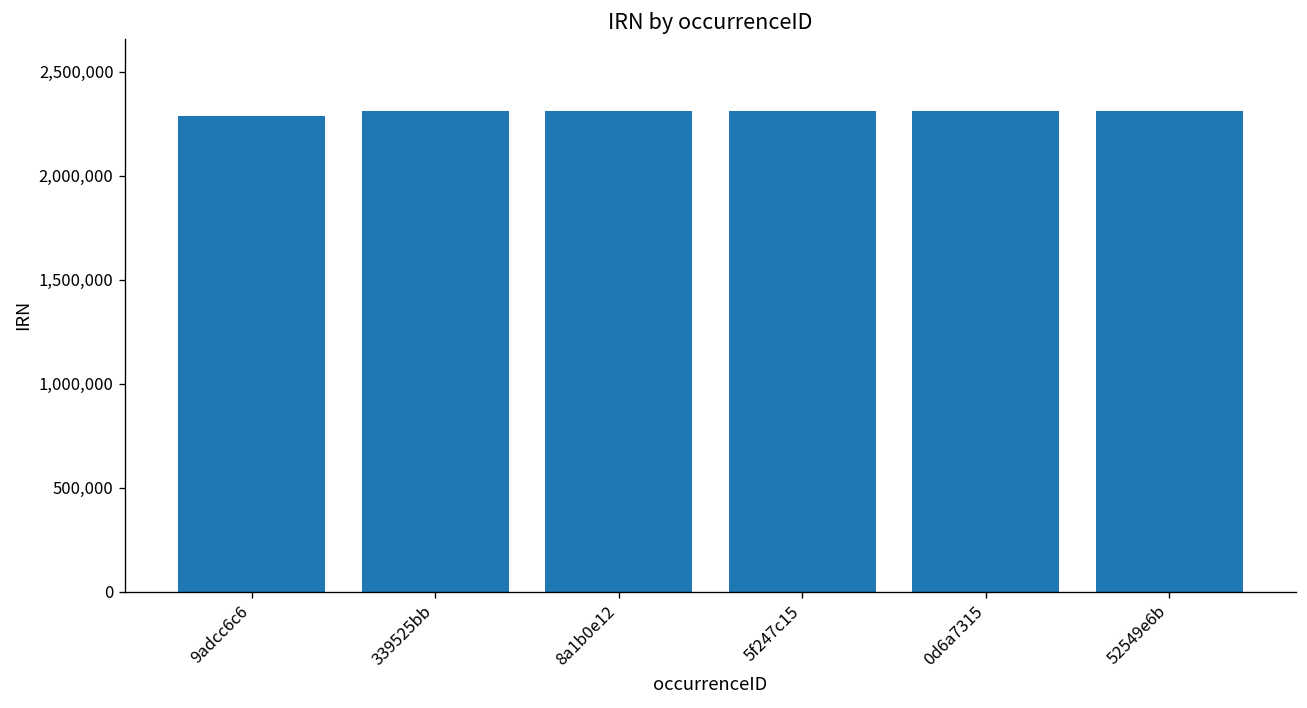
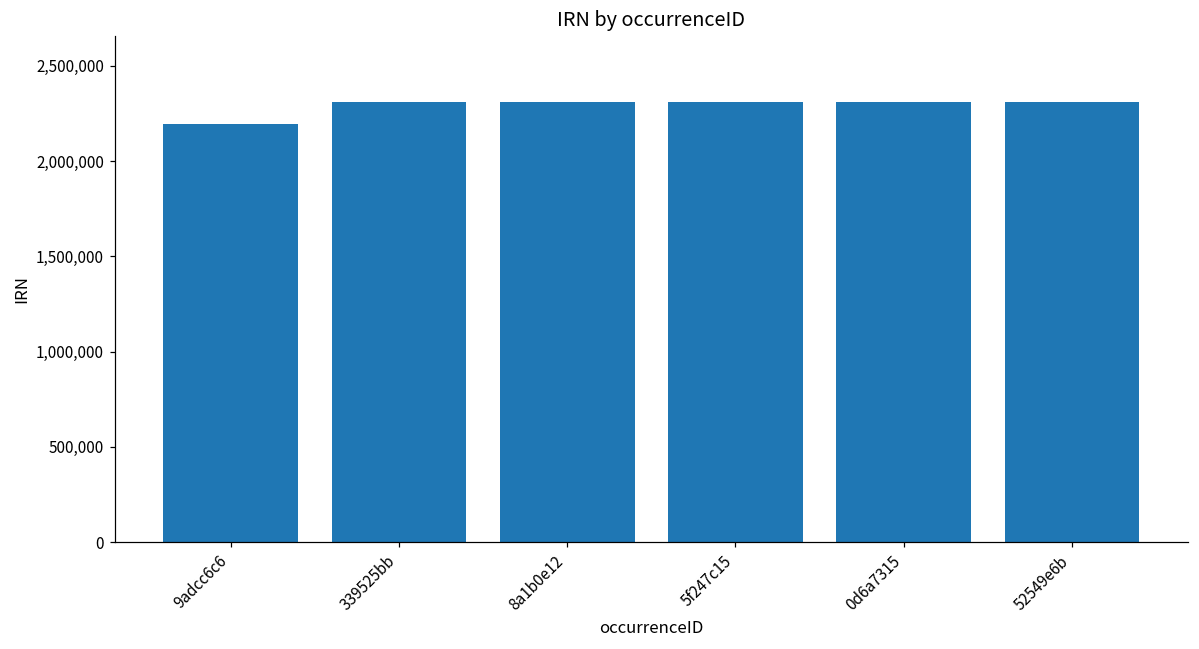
  {
-   "9adcc6c6": "2,290,000",
+   "9adcc6c6": "2,190,000",
    "339525bb": "2,310,000",
    "8a1b0e12": "2,310,000",
    "5f247c15": "2,310,000",
    "0d6a7315": "2,310,000",
    "52549e6b": "2,310,000"
  }
